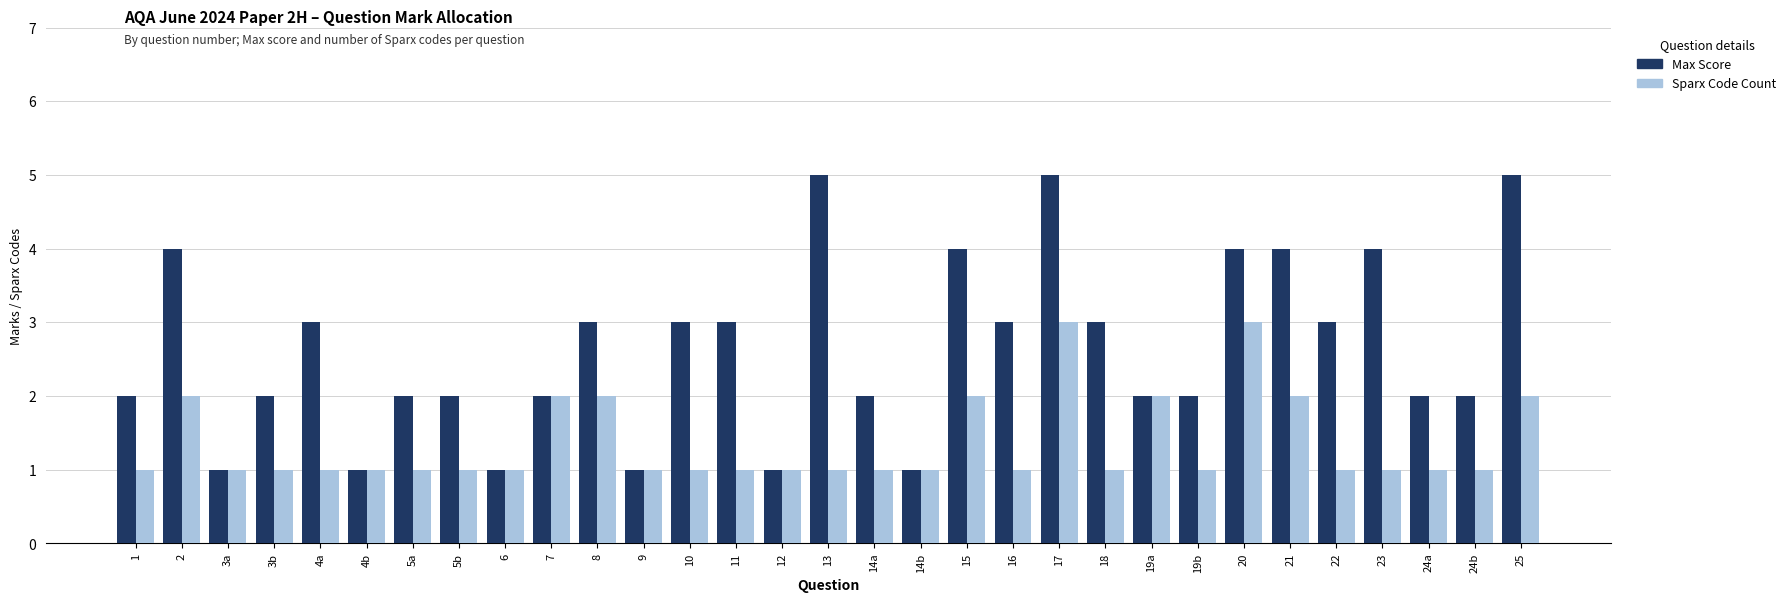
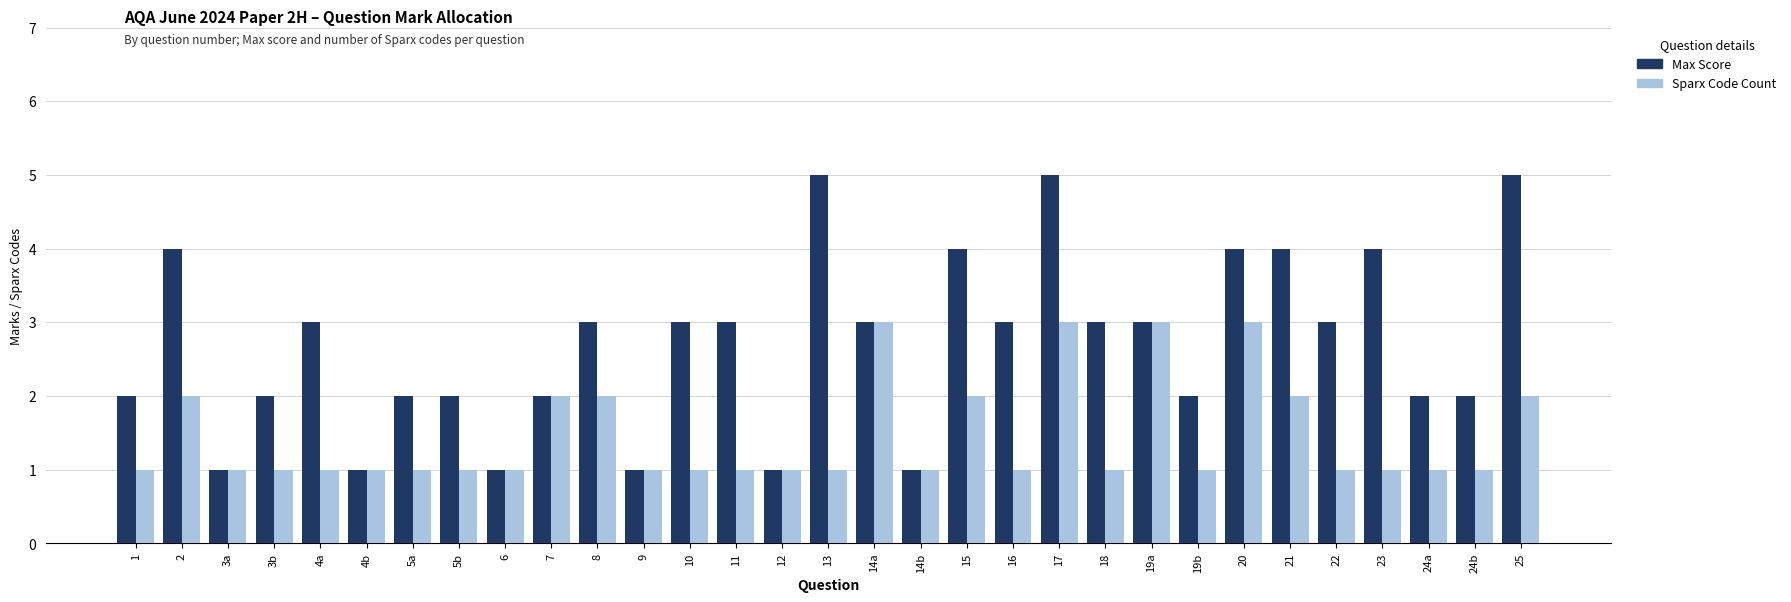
  {
    "Max Score": {
      "1": 2,
      "2": 4,
      "3a": 1,
      "3b": 2,
      "4a": 3,
      "4b": 1,
      "5a": 2,
      "5b": 2,
      "6": 1,
      "7": 2,
      "8": 3,
      "9": 1,
      "10": 3,
      "11": 3,
      "12": 1,
      "13": 5,
-     "14a": 2,
+     "14a": 3,
      "14b": 1,
      "15": 4,
      "16": 3,
      "17": 5,
      "18": 3,
-     "19a": 2,
+     "19a": 3,
      "19b": 2,
      "20": 4,
      "21": 4,
      "22": 3,
      "23": 4,
      "24a": 2,
      "24b": 2,
      "25": 5
    },
    "Sparx Code Count": {
      "1": 1,
      "2": 2,
      "3a": 1,
      "3b": 1,
      "4a": 1,
      "4b": 1,
      "5a": 1,
      "5b": 1,
      "6": 1,
      "7": 2,
      "8": 2,
      "9": 1,
      "10": 1,
      "11": 1,
      "12": 1,
      "13": 1,
-     "14a": 1,
+     "14a": 3,
      "14b": 1,
      "15": 2,
      "16": 1,
      "17": 3,
      "18": 1,
-     "19a": 2,
+     "19a": 3,
      "19b": 1,
      "20": 3,
      "21": 2,
      "22": 1,
      "23": 1,
      "24a": 1,
      "24b": 1,
      "25": 2
    }
  }
